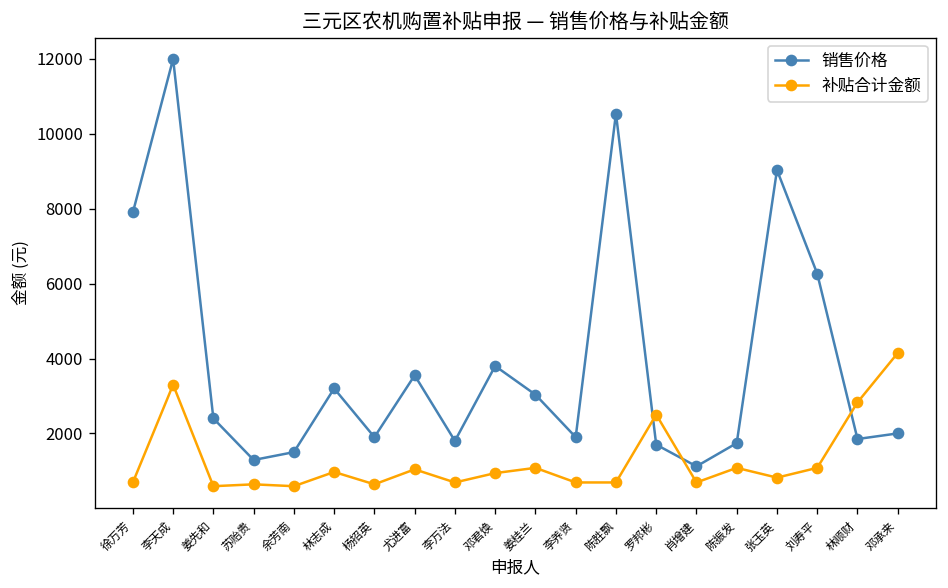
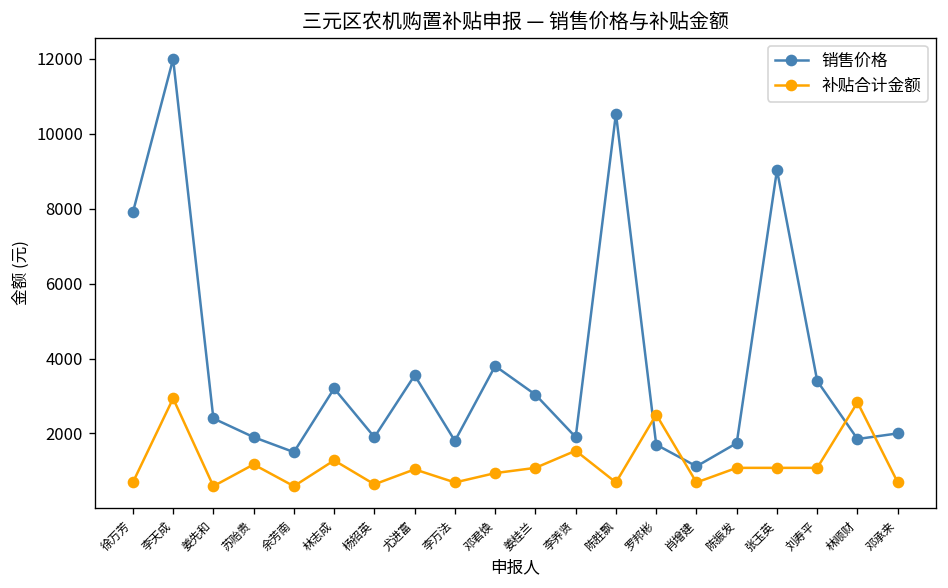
  {
    "销售价格": {
      "徐万芳": 7900,
      "李天成": 12000,
      "姜先和": 2400,
-     "苏贻贵": 1300,
+     "苏贻贵": 1900,
      "余芳南": 1500,
      "林志成": 3200,
      "杨招英": 1900,
      "尤进富": 3600,
      "李万法": 1800,
      "邓君焕": 3800,
      "姜桂兰": 3000,
      "李养贤": 1900,
      "陈胜飘": 10500,
      "罗邦彬": 1700,
      "肖增建": 1100,
      "陈振发": 1700,
      "张玉英": 9000,
-     "刘寿平": 6300,
+     "刘寿平": 3400,
      "林顺财": 1900,
      "邓承来": 2000
    },
    "补贴合计金额": {
      "徐万芳": 700,
-     "李天成": 3300,
+     "李天成": 2900,
      "姜先和": 600,
-     "苏贻贵": 600,
+     "苏贻贵": 1200,
      "余芳南": 600,
-     "林志成": 1000,
+     "林志成": 1300,
      "杨招英": 600,
      "尤进富": 1000,
      "李万法": 700,
      "邓君焕": 900,
      "姜桂兰": 1100,
-     "李养贤": 700,
+     "李养贤": 1500,
      "陈胜飘": 700,
      "罗邦彬": 2500,
      "肖增建": 700,
      "陈振发": 1100,
-     "张玉英": 800,
+     "张玉英": 1100,
      "刘寿平": 1100,
      "林顺财": 2800,
-     "邓承来": 4100
+     "邓承来": 700
    }
  }
